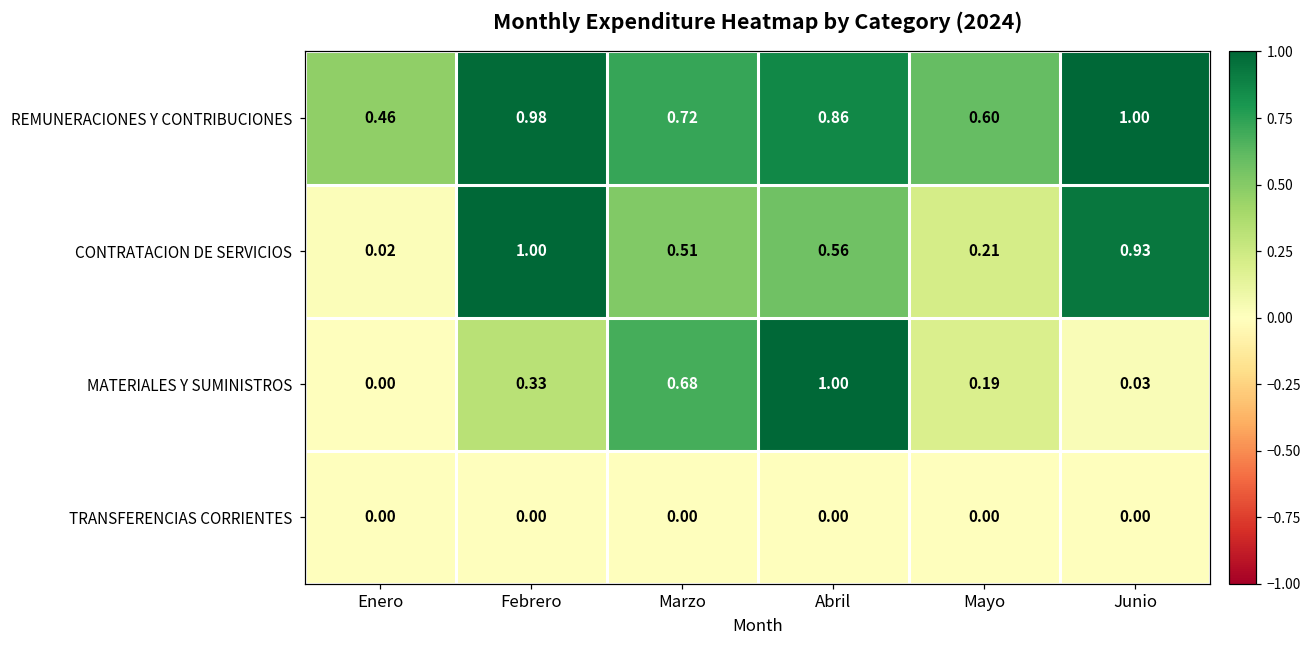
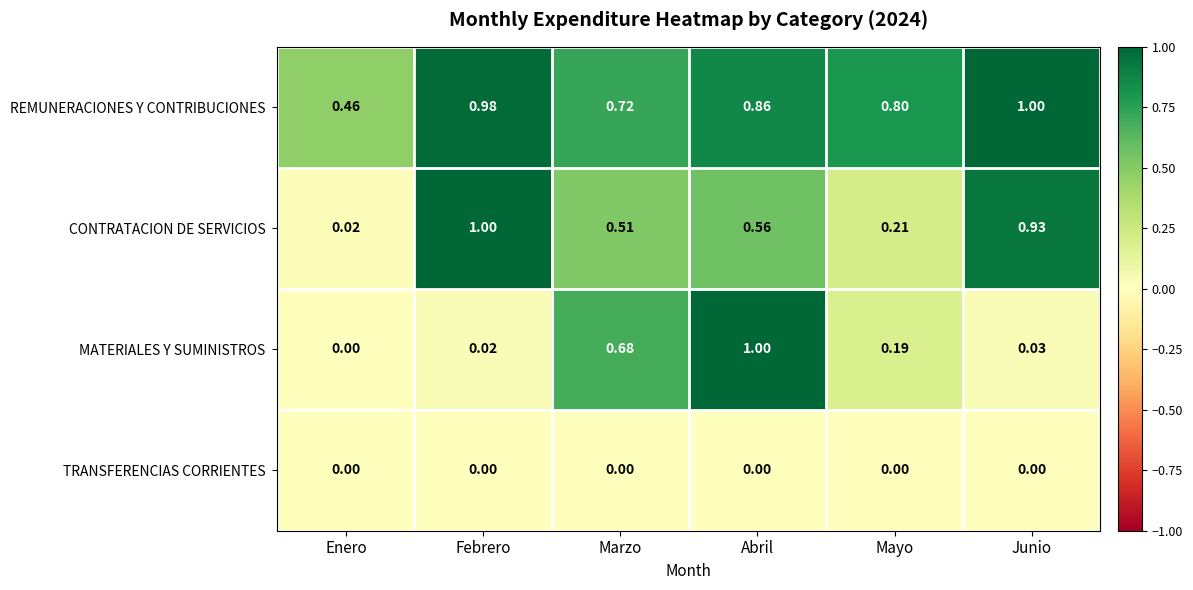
  {
    "REMUNERACIONES Y CONTRIBUCIONES": {
      "Enero": 0.46,
      "Febrero": 0.98,
      "Marzo": 0.72,
      "Abril": 0.86,
-     "Mayo": 0.60,
+     "Mayo": 0.80,
      "Junio": 1.00
    },
    "CONTRATACION DE SERVICIOS": {
      "Enero": 0.02,
      "Febrero": 1.00,
      "Marzo": 0.51,
      "Abril": 0.56,
      "Mayo": 0.21,
      "Junio": 0.93
    },
    "MATERIALES Y SUMINISTROS": {
      "Enero": 0.00,
-     "Febrero": 0.33,
+     "Febrero": 0.02,
      "Marzo": 0.68,
      "Abril": 1.00,
      "Mayo": 0.19,
      "Junio": 0.03
    },
    "TRANSFERENCIAS CORRIENTES": {
      "Enero": 0.00,
      "Febrero": 0.00,
      "Marzo": 0.00,
      "Abril": 0.00,
      "Mayo": 0.00,
      "Junio": 0.00
    }
  }
